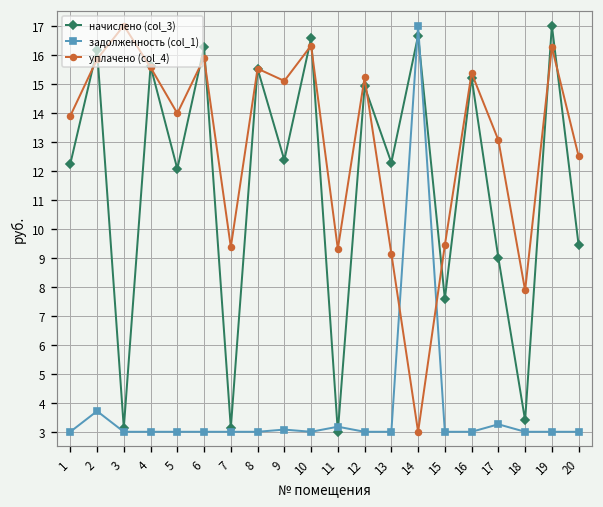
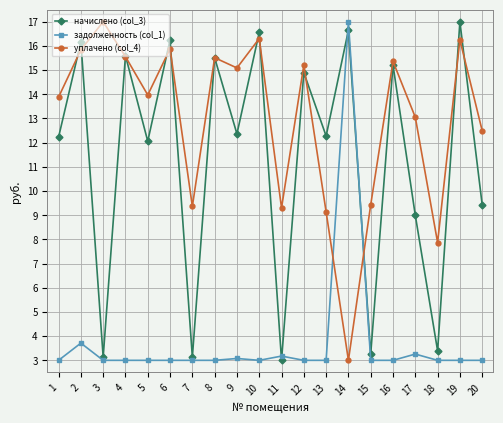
  {
    "начислено (col_3)": {
      "1": 12.2,
      "3": 3.1,
      "5": 12.1,
      "6": 16.3,
      "7": 3.1,
      "9": 12.4,
      "10": 16.6,
      "11": 3.0,
      "12": 14.9,
      "13": 12.3,
      "14": 16.7,
-     "15": 7.6,
+     "15": 3.3,
      "16": 15.2,
      "17": 9.0,
      "18": 3.4,
      "19": 17.0,
      "20": 9.4
    },
    "задолженность (col_1)": {
      "1": 3.0,
      "2": 3.7,
      "3": 3.0,
      "4": 3.0,
      "5": 3.0,
      "6": 3.0,
      "7": 3.0,
      "8": 3.0,
      "9": 3.1,
      "10": 3.0,
      "11": 3.2,
      "12": 3.0,
      "13": 3.0,
      "14": 17.0,
      "15": 3.0,
      "16": 3.0,
      "17": 3.3,
      "18": 3.0,
      "19": 3.0,
      "20": 3.0
    },
    "уплачено (col_4)": {
      "1": 13.9,
      "5": 14.0,
      "6": 15.9,
      "7": 9.4,
      "9": 15.1,
      "10": 16.3,
      "11": 9.3,
      "12": 15.2,
      "13": 9.1,
      "14": 3.0,
      "15": 9.4,
      "16": 15.4,
      "17": 13.1,
      "18": 7.9,
      "19": 16.3,
      "20": 12.5
    }
  }
